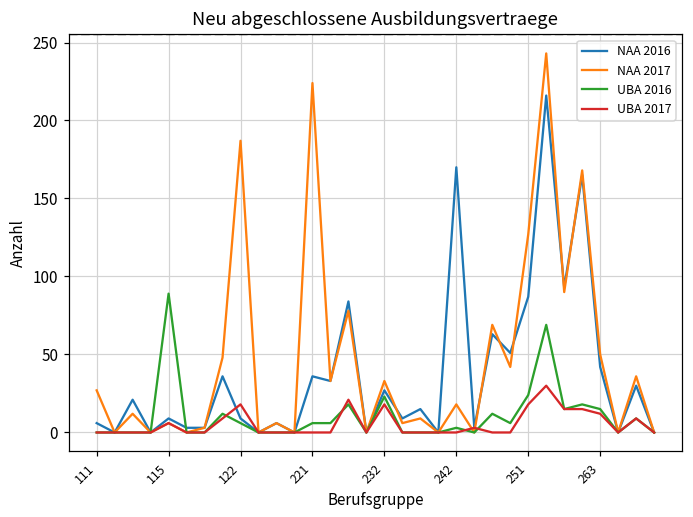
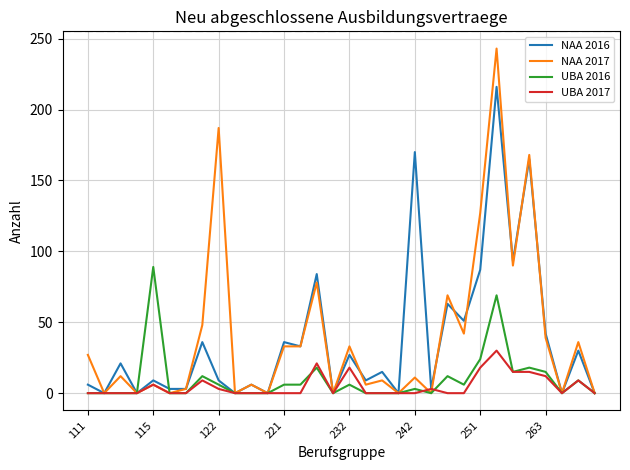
  {
    "NAA 2016": {
      "111": 6,
      "115": 9,
      "122": 9,
      "221": 36,
      "232": 27,
      "242": 170,
      "251": 87,
      "263": 42
    },
    "NAA 2017": {
      "111": 27,
      "122": 187,
-     "221": 224,
+     "221": 33,
      "232": 33,
-     "242": 18,
+     "242": 11,
      "251": 127,
-     "263": 50
+     "263": 39
    },
    "UBA 2016": {
      "115": 89,
      "122": 6,
      "221": 6,
-     "232": 23,
+     "232": 6,
      "242": 3,
      "251": 24,
      "263": 15
    },
    "UBA 2017": {
-     "122": 18,
+     "122": 3,
      "221": 0,
      "232": 18,
      "242": 0,
      "251": 18,
      "263": 12
    }
  }
